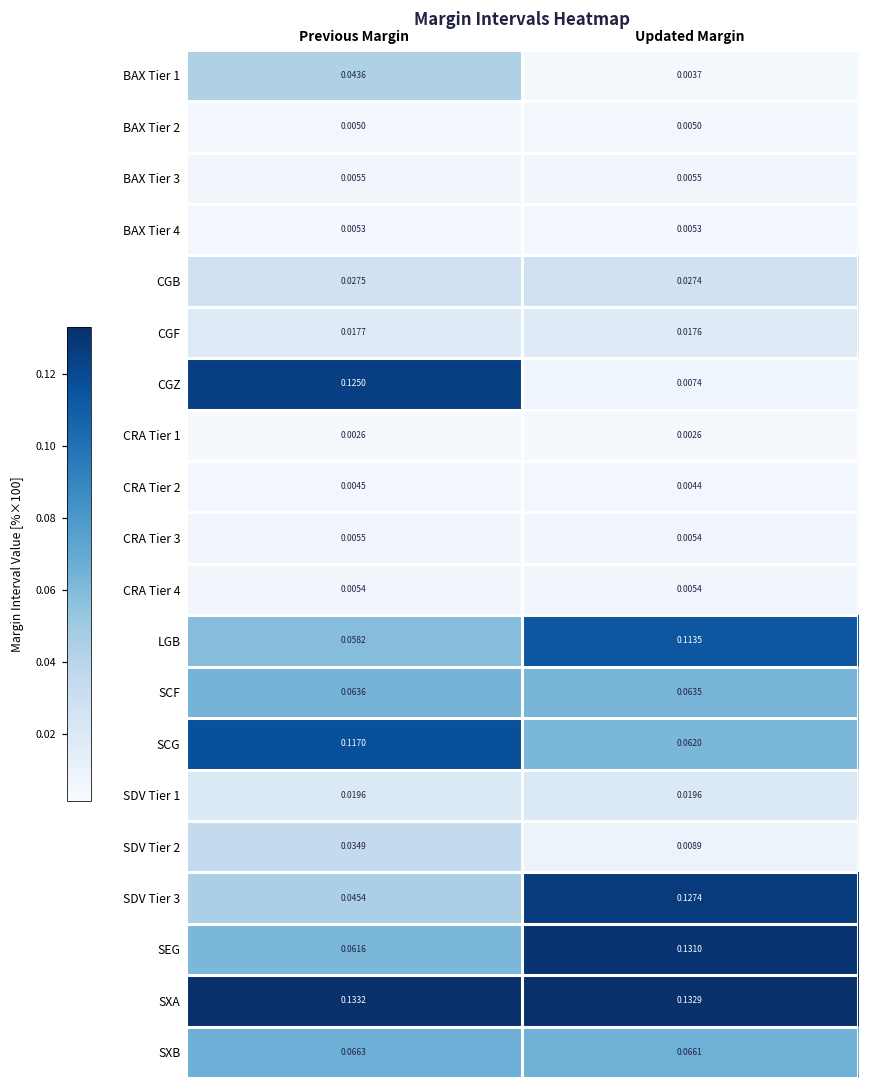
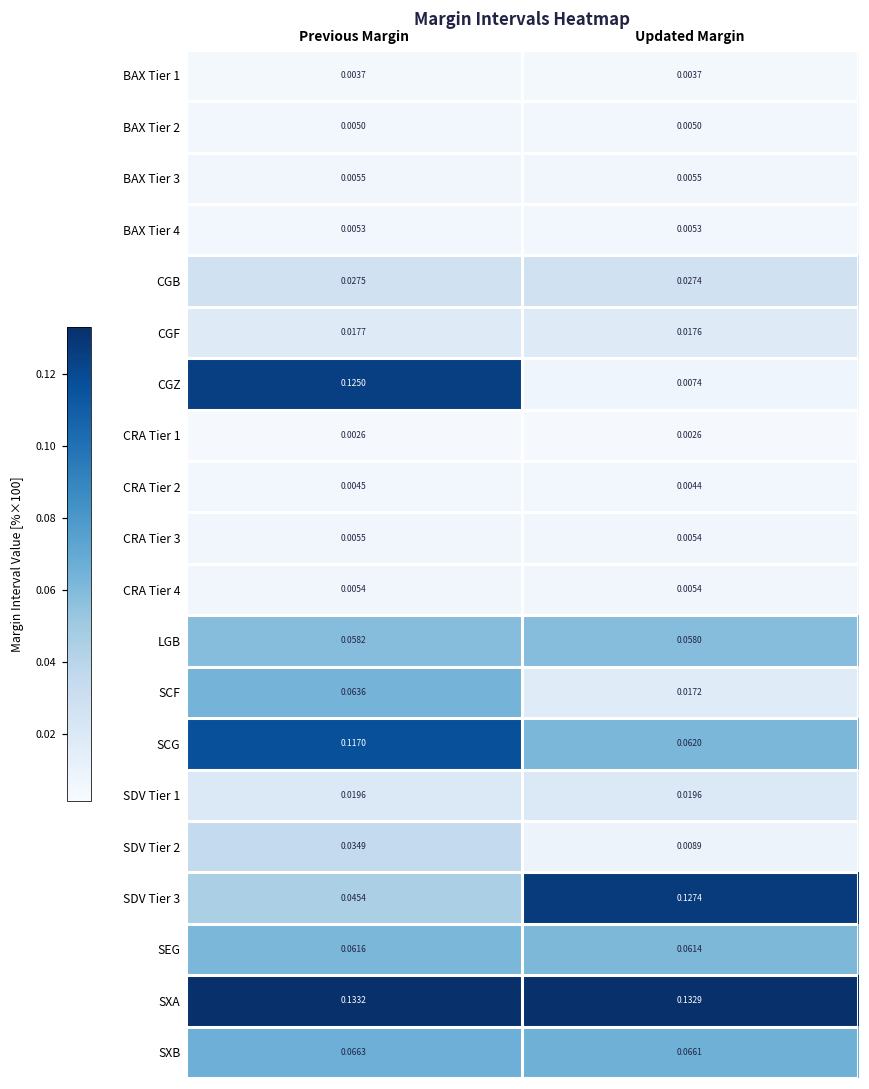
  {
    "BAX Tier 1": {
-     "Previous Margin": 0.0436,
+     "Previous Margin": 0.0037,
      "Updated Margin": 0.0037
    },
    "BAX Tier 2": {
      "Previous Margin": 0.0050,
      "Updated Margin": 0.0050
    },
    "BAX Tier 3": {
      "Previous Margin": 0.0055,
      "Updated Margin": 0.0055
    },
    "BAX Tier 4": {
      "Previous Margin": 0.0053,
      "Updated Margin": 0.0053
    },
    "CGB": {
      "Previous Margin": 0.0275,
      "Updated Margin": 0.0274
    },
    "CGF": {
      "Previous Margin": 0.0177,
      "Updated Margin": 0.0176
    },
    "CGZ": {
      "Previous Margin": 0.1250,
      "Updated Margin": 0.0074
    },
    "CRA Tier 1": {
      "Previous Margin": 0.0026,
      "Updated Margin": 0.0026
    },
    "CRA Tier 2": {
      "Previous Margin": 0.0045,
      "Updated Margin": 0.0044
    },
    "CRA Tier 3": {
      "Previous Margin": 0.0055,
      "Updated Margin": 0.0054
    },
    "CRA Tier 4": {
      "Previous Margin": 0.0054,
      "Updated Margin": 0.0054
    },
    "LGB": {
      "Previous Margin": 0.0582,
-     "Updated Margin": 0.1135
+     "Updated Margin": 0.0580
    },
    "SCF": {
      "Previous Margin": 0.0636,
-     "Updated Margin": 0.0635
+     "Updated Margin": 0.0172
    },
    "SCG": {
      "Previous Margin": 0.1170,
      "Updated Margin": 0.0620
    },
    "SDV Tier 1": {
      "Previous Margin": 0.0196,
      "Updated Margin": 0.0196
    },
    "SDV Tier 2": {
      "Previous Margin": 0.0349,
      "Updated Margin": 0.0089
    },
    "SDV Tier 3": {
      "Previous Margin": 0.0454,
      "Updated Margin": 0.1274
    },
    "SEG": {
      "Previous Margin": 0.0616,
-     "Updated Margin": 0.1310
+     "Updated Margin": 0.0614
    },
    "SXA": {
      "Previous Margin": 0.1332,
      "Updated Margin": 0.1329
    },
    "SXB": {
      "Previous Margin": 0.0663,
      "Updated Margin": 0.0661
    }
  }
